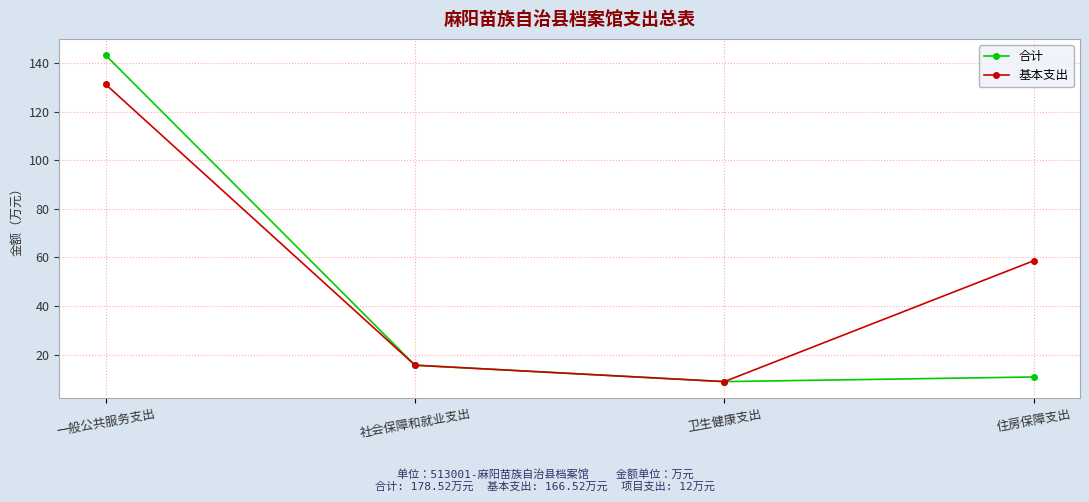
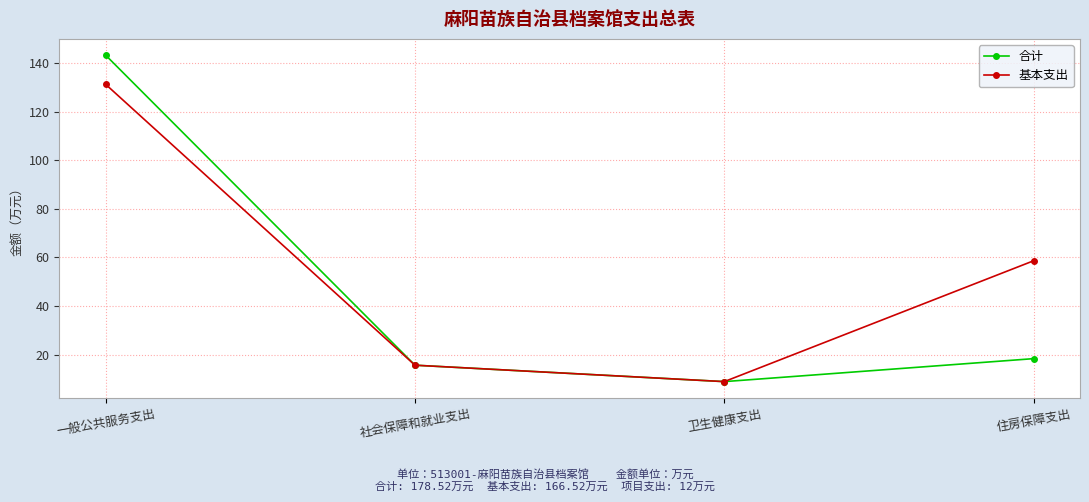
  {
    "合计": {
      "一般公共服务支出": 143,
-     "住房保障支出": 11
+     "住房保障支出": 18
    },
    "基本支出": {
      "一般公共服务支出": 131,
      "住房保障支出": 59
    }
  }
